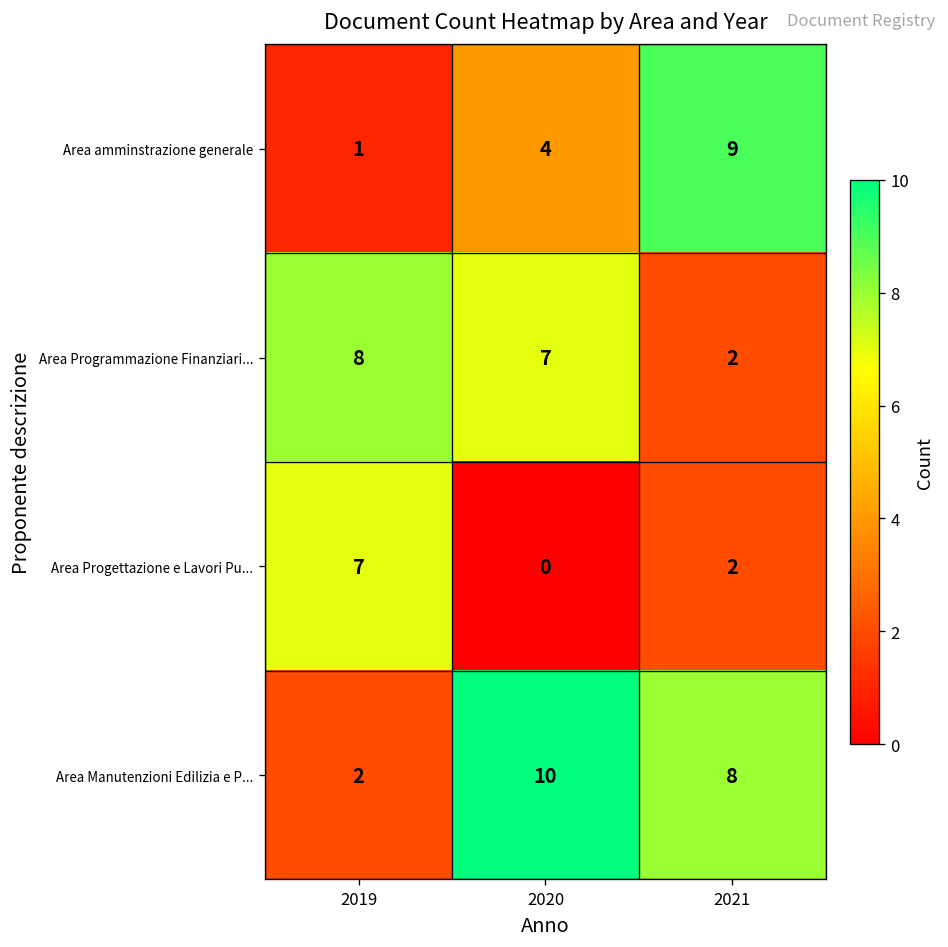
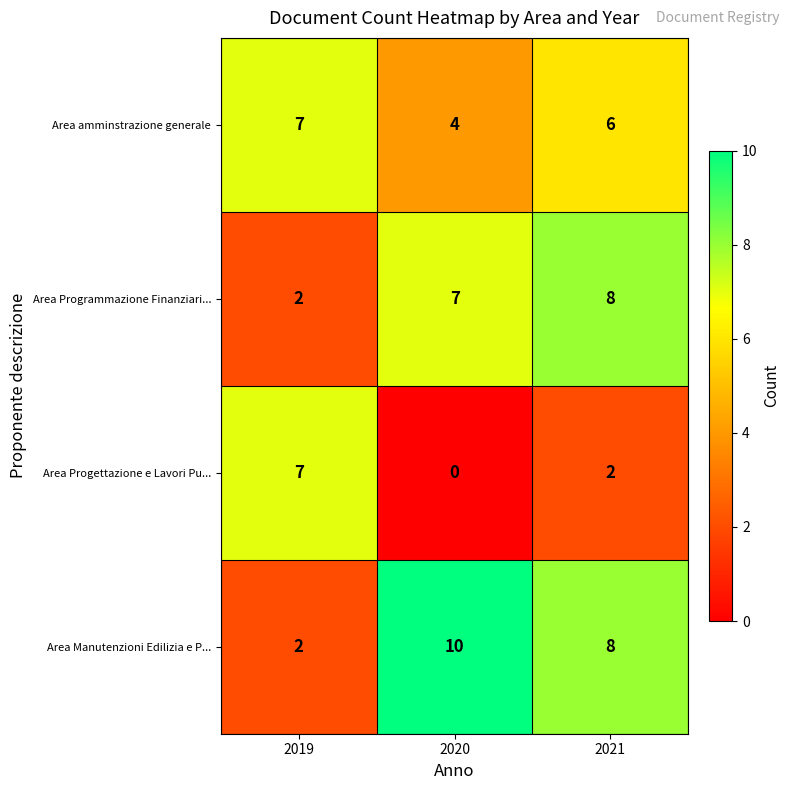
  {
    "Area amminstrazione generale": {
-     "2019": 1,
+     "2019": 7,
      "2020": 4,
-     "2021": 9
+     "2021": 6
    },
    "Area Programmazione Finanziari...": {
-     "2019": 8,
+     "2019": 2,
      "2020": 7,
-     "2021": 2
+     "2021": 8
    },
    "Area Progettazione e Lavori Pu...": {
      "2019": 7,
      "2020": 0,
      "2021": 2
    },
    "Area Manutenzioni Edilizia e P...": {
      "2019": 2,
      "2020": 10,
      "2021": 8
    }
  }
